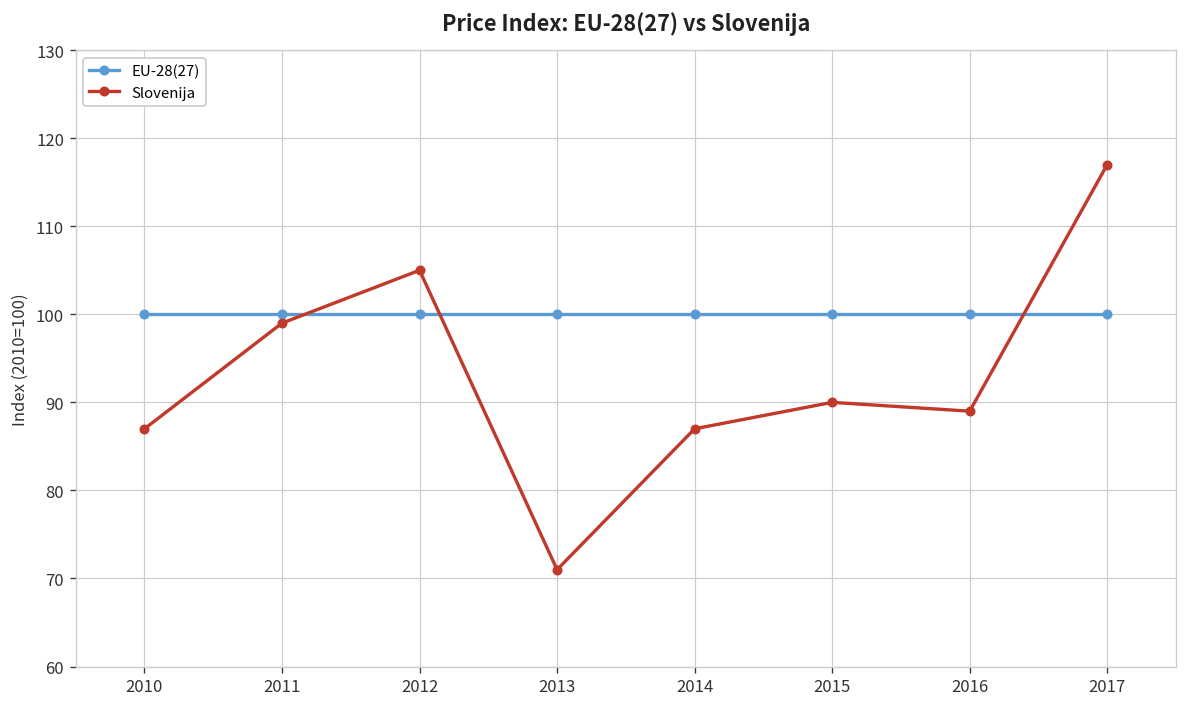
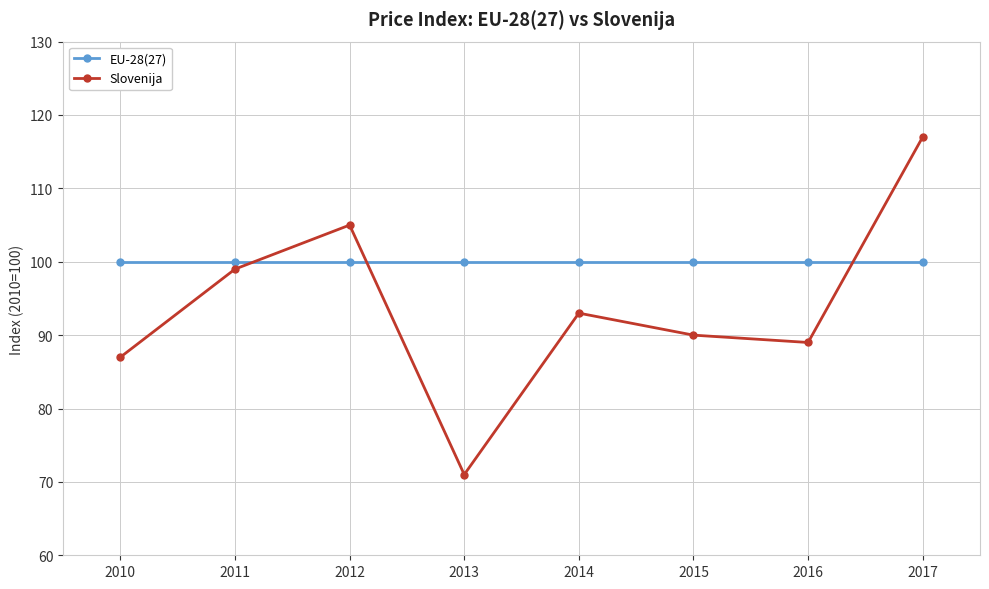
  {
    "EU-28(27)": {
      "2010": 100,
      "2011": 100,
      "2012": 100,
      "2013": 100,
      "2014": 100,
      "2015": 100,
      "2016": 100,
      "2017": 100
    },
    "Slovenija": {
      "2010": 87,
      "2011": 99,
      "2012": 105,
      "2013": 71,
-     "2014": 87,
+     "2014": 93,
      "2015": 90,
      "2016": 89,
      "2017": 117
    }
  }
